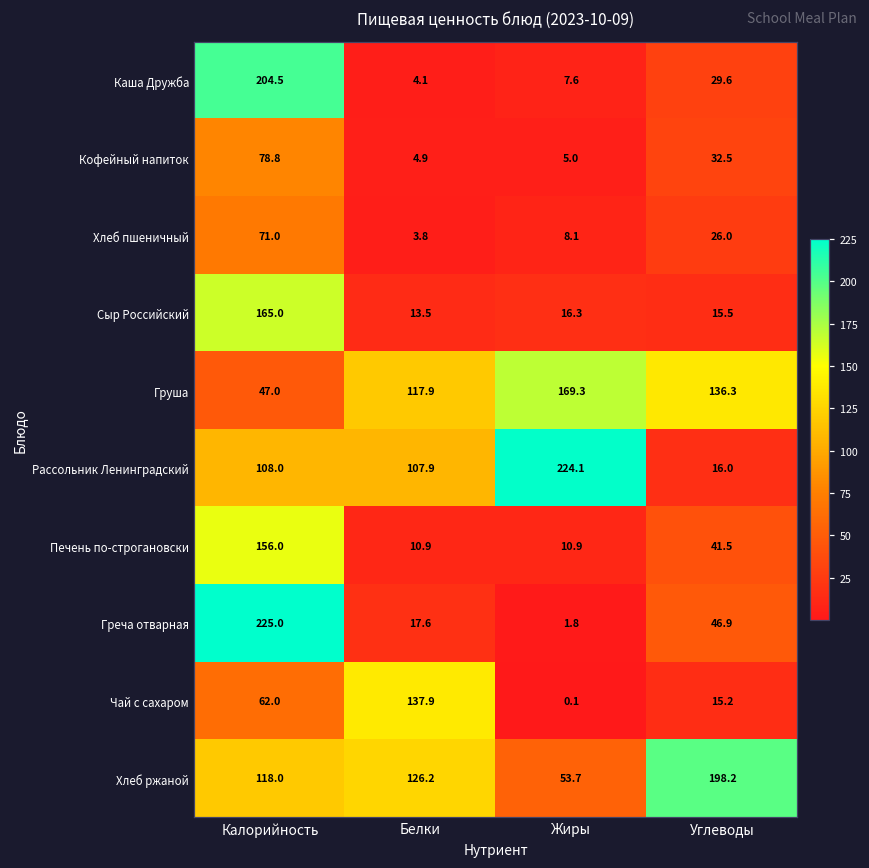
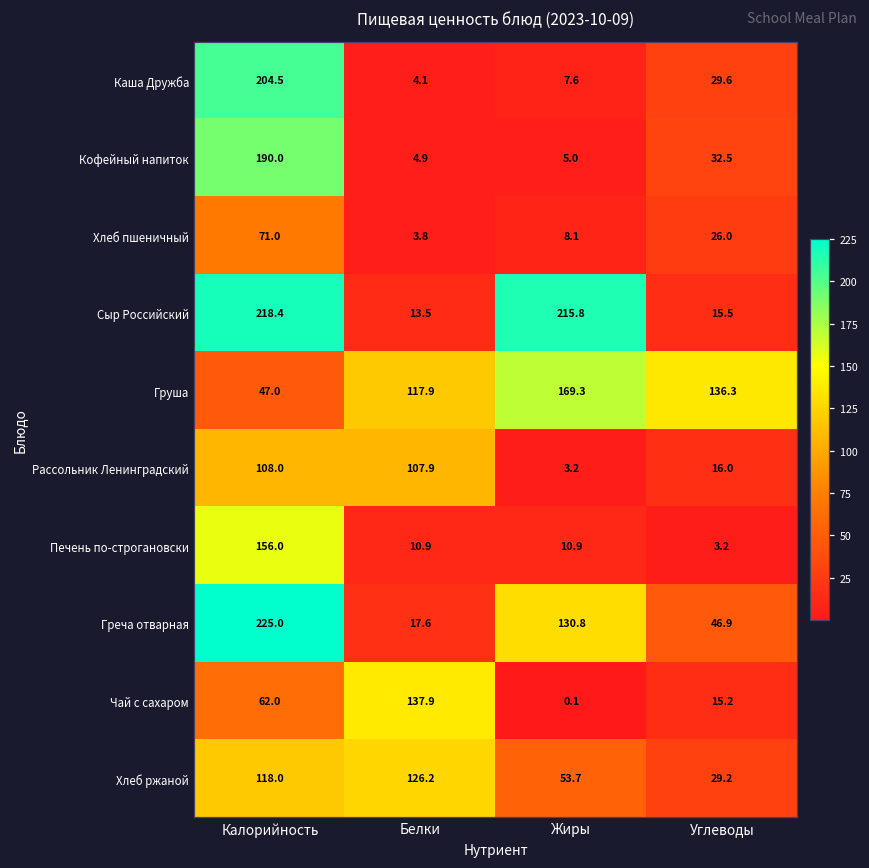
  {
    "Каша Дружба": {
      "Калорийность": 204.5,
      "Белки": 4.1,
      "Жиры": 7.6,
      "Углеводы": 29.6
    },
    "Кофейный напиток": {
-     "Калорийность": 78.8,
+     "Калорийность": 190.0,
      "Белки": 4.9,
      "Жиры": 5.0,
      "Углеводы": 32.5
    },
    "Хлеб пшеничный": {
      "Калорийность": 71.0,
      "Белки": 3.8,
      "Жиры": 8.1,
      "Углеводы": 26.0
    },
    "Сыр Российский": {
-     "Калорийность": 165.0,
+     "Калорийность": 218.4,
      "Белки": 13.5,
-     "Жиры": 16.3,
+     "Жиры": 215.8,
      "Углеводы": 15.5
    },
    "Груша": {
      "Калорийность": 47.0,
      "Белки": 117.9,
      "Жиры": 169.3,
      "Углеводы": 136.3
    },
    "Рассольник Ленинградский": {
      "Калорийность": 108.0,
      "Белки": 107.9,
-     "Жиры": 224.1,
+     "Жиры": 3.2,
      "Углеводы": 16.0
    },
    "Печень по-строгановски": {
      "Калорийность": 156.0,
      "Белки": 10.9,
      "Жиры": 10.9,
-     "Углеводы": 41.5
+     "Углеводы": 3.2
    },
    "Греча отварная": {
      "Калорийность": 225.0,
      "Белки": 17.6,
-     "Жиры": 1.8,
+     "Жиры": 130.8,
      "Углеводы": 46.9
    },
    "Чай с сахаром": {
      "Калорийность": 62.0,
      "Белки": 137.9,
      "Жиры": 0.1,
      "Углеводы": 15.2
    },
    "Хлеб ржаной": {
      "Калорийность": 118.0,
      "Белки": 126.2,
      "Жиры": 53.7,
-     "Углеводы": 198.2
+     "Углеводы": 29.2
    }
  }
